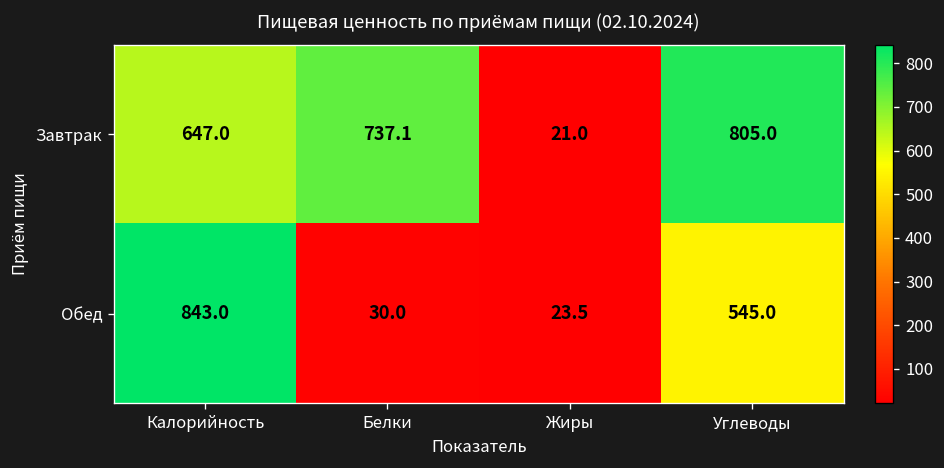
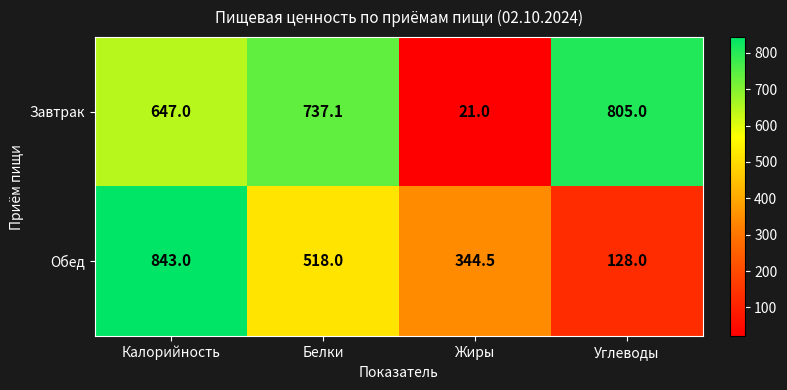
  {
    "Завтрак": {
      "Калорийность": 647.0,
      "Белки": 737.1,
      "Жиры": 21.0,
      "Углеводы": 805.0
    },
    "Обед": {
      "Калорийность": 843.0,
-     "Белки": 30.0,
-     "Жиры": 23.5,
-     "Углеводы": 545.0
+     "Белки": 518.0,
+     "Жиры": 344.5,
+     "Углеводы": 128.0
    }
  }
